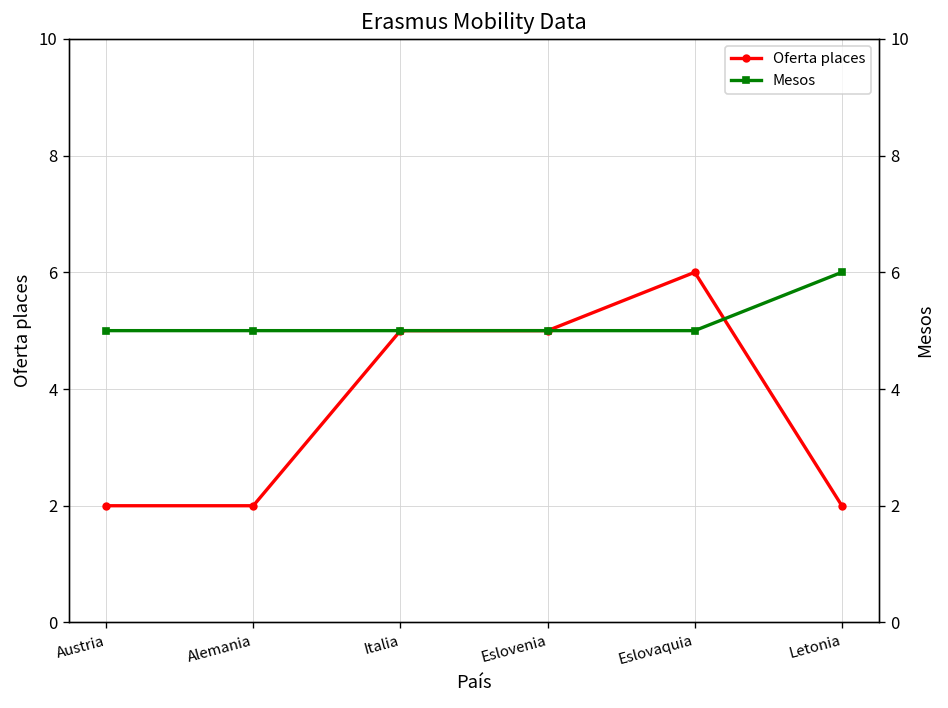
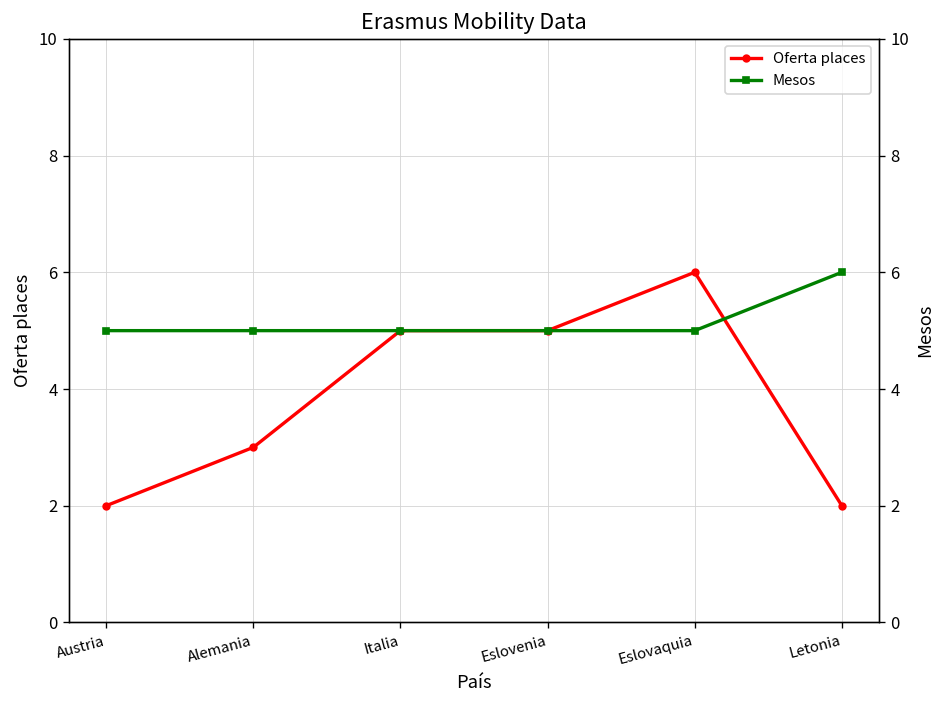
  {
    "Oferta places": {
      "Austria": 2,
-     "Alemania": 2,
+     "Alemania": 3,
      "Italia": 5,
      "Eslovenia": 5,
      "Eslovaquia": 6,
      "Letonia": 2
    },
    "Mesos": {
      "Austria": 5.0,
      "Alemania": 5.0,
      "Italia": 5.0,
      "Eslovenia": 5.0,
      "Eslovaquia": 5.0,
      "Letonia": 6.0
    }
  }
